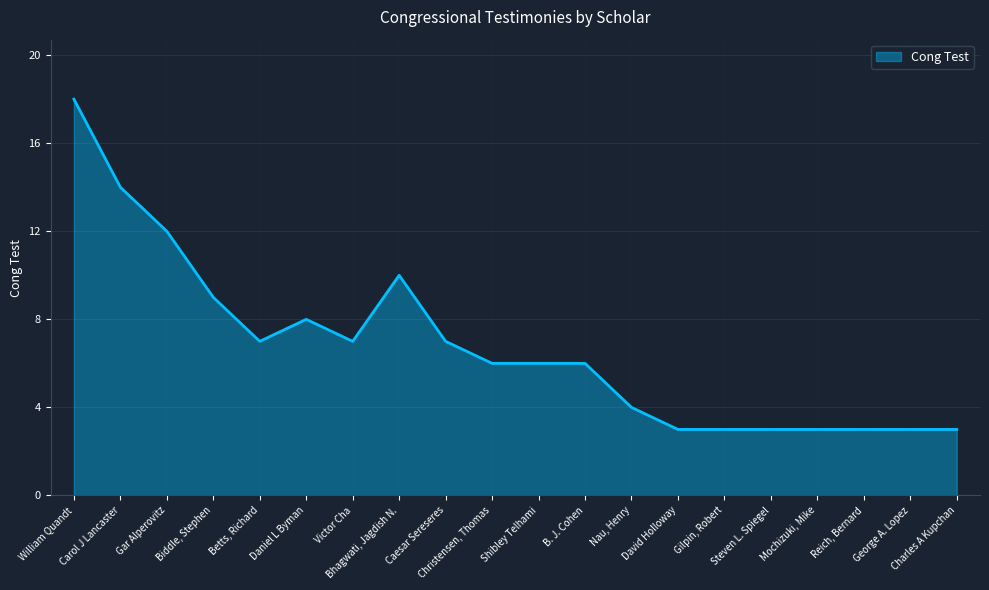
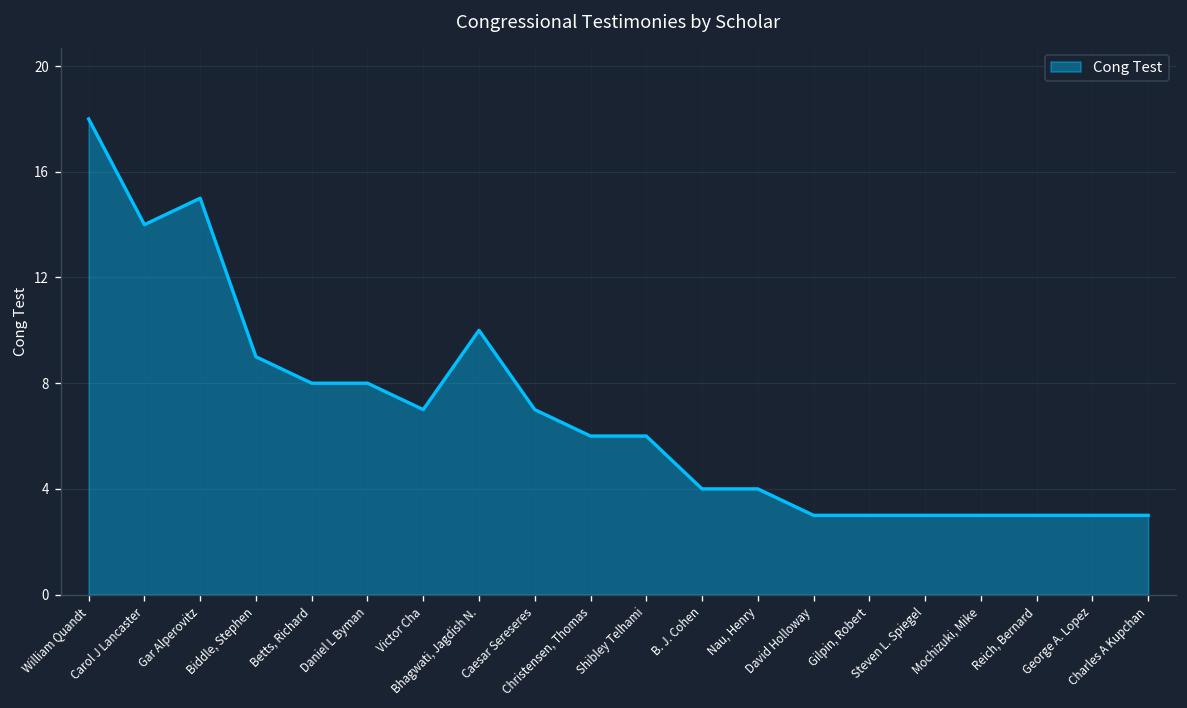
  {
    "William Quandt": 18,
    "Carol J Lancaster": 14,
-   "Gar Alperovitz": 12,
+   "Gar Alperovitz": 15,
    "Biddle, Stephen": 9,
-   "Betts, Richard": 7,
+   "Betts, Richard": 8,
    "Daniel L Byman": 8,
    "Victor Cha": 7,
    "Bhagwati, Jagdish N.": 10,
    "Caesar Sereseres": 7,
    "Christensen, Thomas": 6,
    "Shibley Telhami": 6,
-   "B. J. Cohen": 6,
+   "B. J. Cohen": 4,
    "Nau, Henry": 4,
    "David Holloway": 3,
    "Gilpin, Robert": 3,
    "Steven L. Spiegel": 3,
    "Mochizuki, Mike": 3,
    "Reich, Bernard": 3,
    "George A. Lopez": 3,
    "Charles A Kupchan": 3
  }
